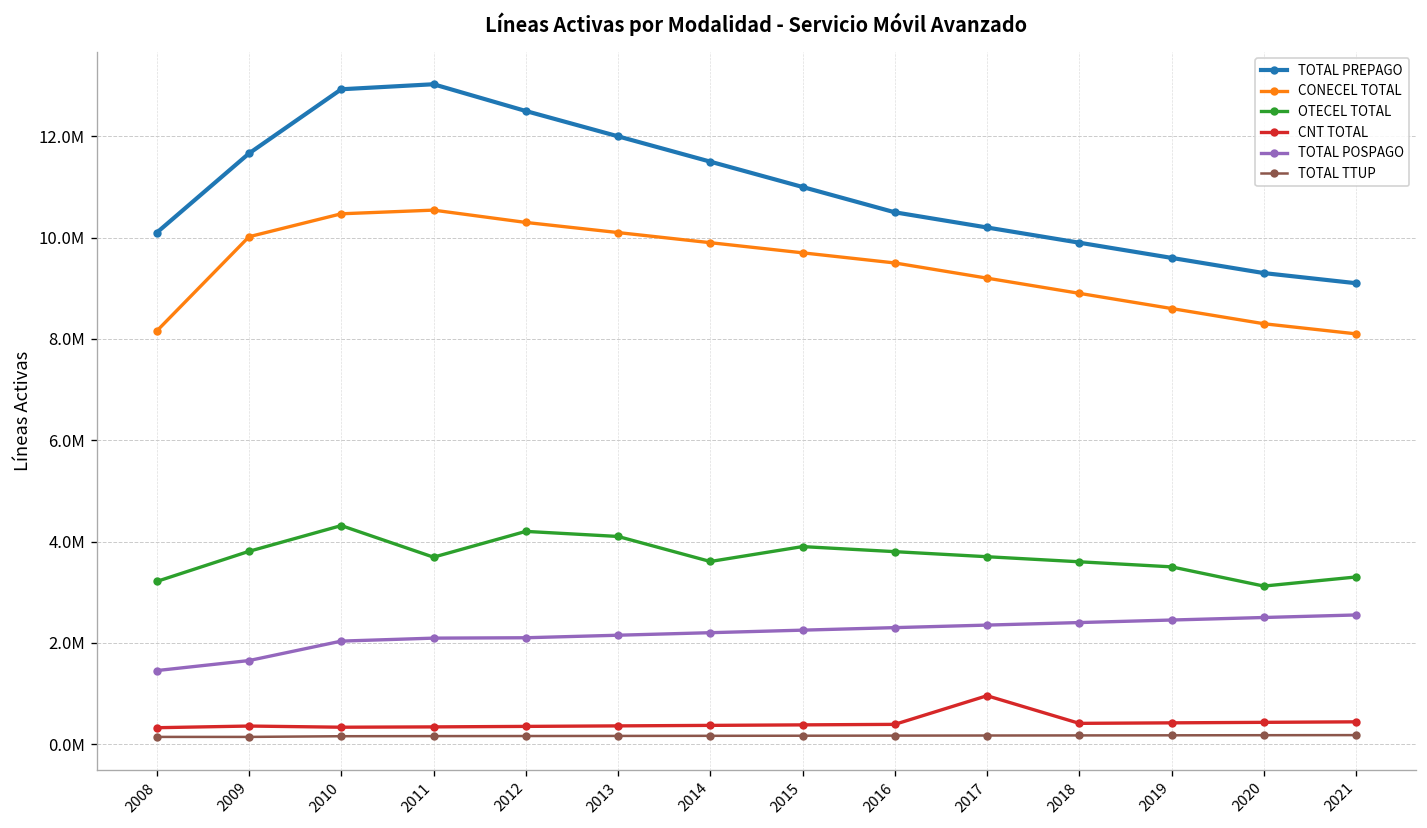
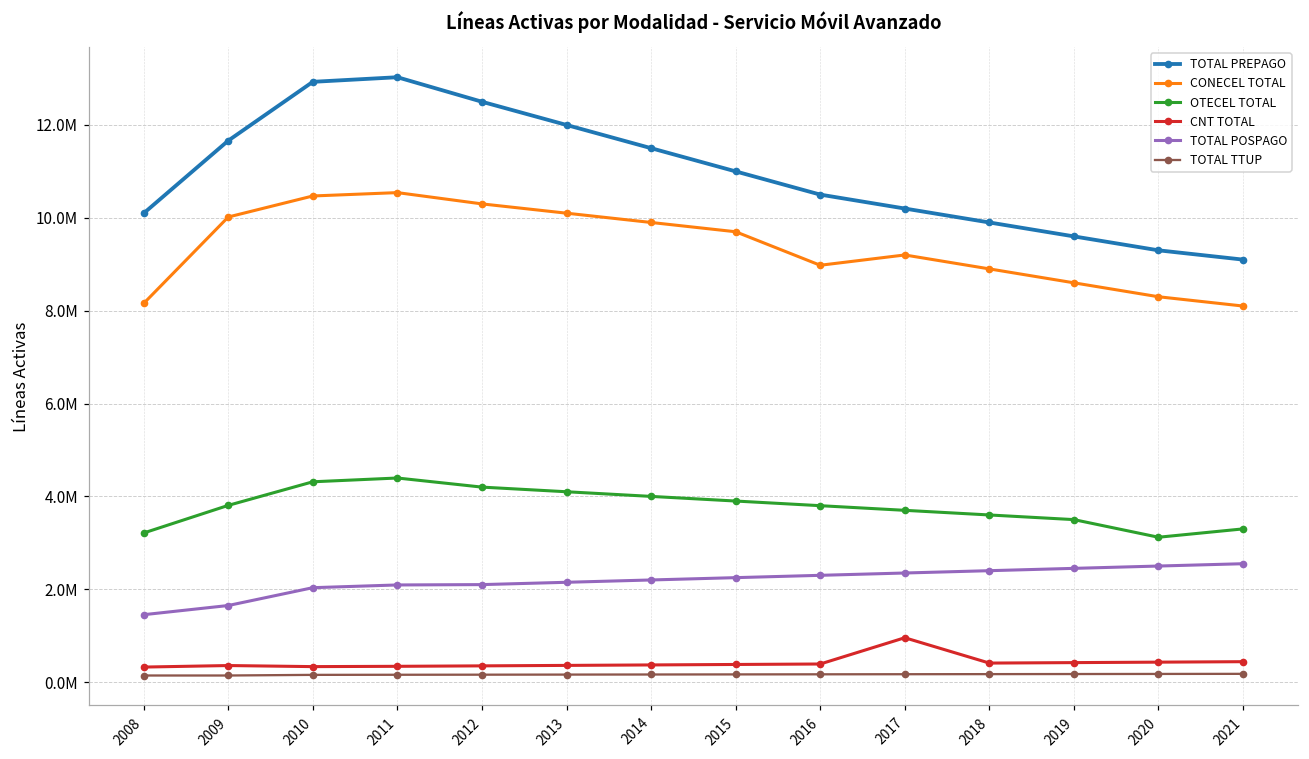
  {
    "TOTAL PREPAGO": {
      "2008": 10100000,
      "2009": 11700000,
      "2010": 12900000,
      "2011": 13000000,
      "2012": 12500000,
      "2013": 12000000,
      "2014": 11500000,
      "2015": 11000000,
      "2016": 10500000,
      "2017": 10200000,
      "2018": 9900000,
      "2019": 9600000,
      "2020": 9300000,
      "2021": 9100000
    },
    "CONECEL TOTAL": {
      "2008": 8200000,
      "2009": 10000000,
      "2010": 10500000,
      "2011": 10500000,
      "2012": 10300000,
      "2013": 10100000,
      "2014": 9900000,
      "2015": 9700000,
-     "2016": 9500000,
+     "2016": 9000000,
      "2017": 9200000,
      "2018": 8900000,
      "2019": 8600000,
      "2020": 8300000,
      "2021": 8100000
    },
    "OTECEL TOTAL": {
      "2008": 3200000,
      "2009": 3800000,
      "2010": 4300000,
-     "2011": 3700000,
+     "2011": 4400000,
      "2012": 4200000,
      "2013": 4100000,
-     "2014": 3600000,
+     "2014": 4000000,
      "2015": 3900000,
      "2016": 3800000,
      "2017": 3700000,
      "2018": 3600000,
      "2019": 3500000,
      "2020": 3100000,
      "2021": 3300000
    },
    "CNT TOTAL": {
      "2008": 300000,
      "2009": 400000,
      "2010": 300000,
      "2011": 300000,
      "2012": 400000,
      "2013": 400000,
      "2014": 400000,
      "2015": 400000,
      "2016": 400000,
      "2017": 1000000,
      "2018": 400000,
      "2019": 400000,
      "2020": 400000,
      "2021": 400000
    },
    "TOTAL POSPAGO": {
      "2008": 1500000,
      "2009": 1600000,
      "2010": 2000000,
      "2011": 2100000,
      "2012": 2100000,
      "2013": 2200000,
      "2014": 2200000,
      "2015": 2300000,
      "2016": 2300000,
      "2017": 2400000,
      "2018": 2400000,
      "2019": 2500000,
      "2020": 2500000,
      "2021": 2600000
    },
    "TOTAL TTUP": {
      "2008": 100000,
      "2009": 100000,
      "2010": 200000,
      "2011": 200000,
      "2012": 200000,
      "2013": 200000,
      "2014": 200000,
      "2015": 200000,
      "2016": 200000,
      "2017": 200000,
      "2018": 200000,
      "2019": 200000,
      "2020": 200000,
      "2021": 200000
    }
  }
